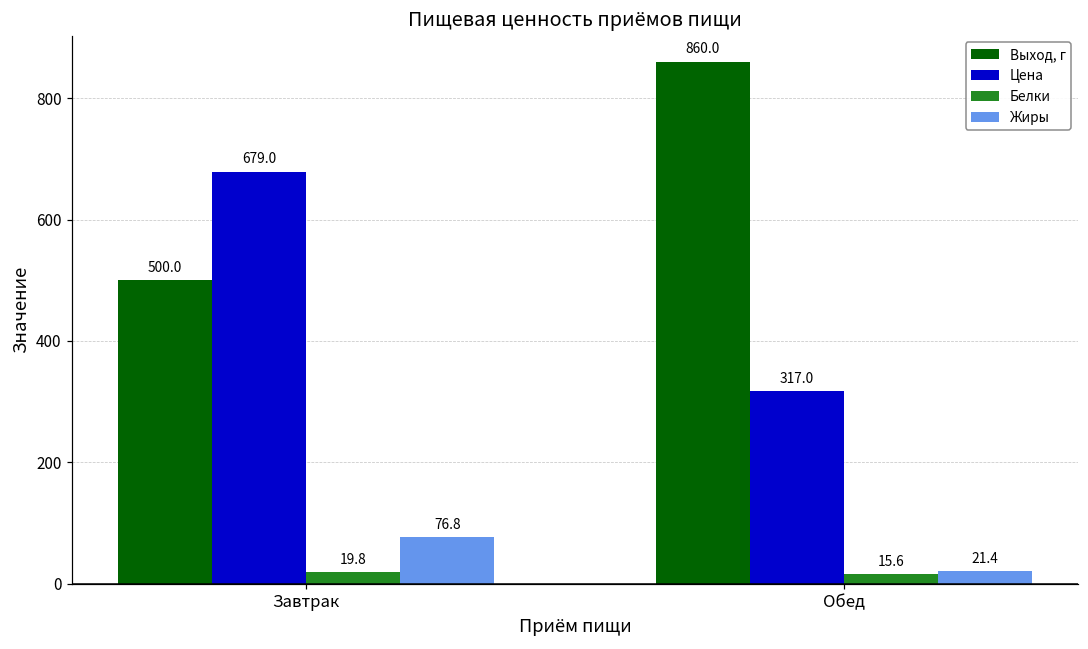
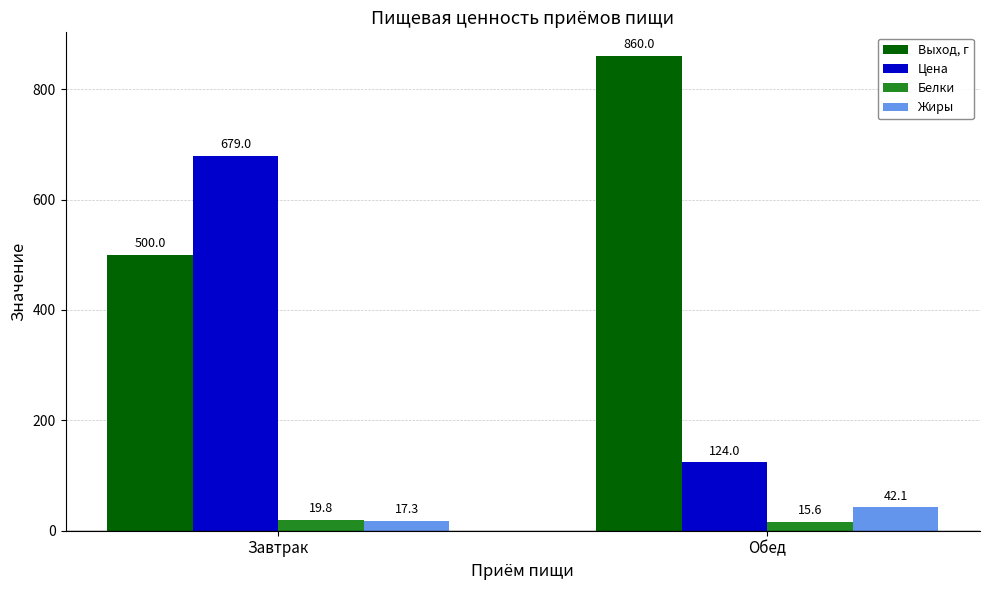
  {
    "Выход, г": {
      "Завтрак": 500.0,
      "Обед": 860.0
    },
    "Цена": {
      "Завтрак": 679.0,
-     "Обед": 317.0
+     "Обед": 124.0
    },
    "Белки": {
      "Завтрак": 19.8,
      "Обед": 15.6
    },
    "Жиры": {
-     "Завтрак": 76.8,
-     "Обед": 21.4
+     "Завтрак": 17.3,
+     "Обед": 42.1
    }
  }
